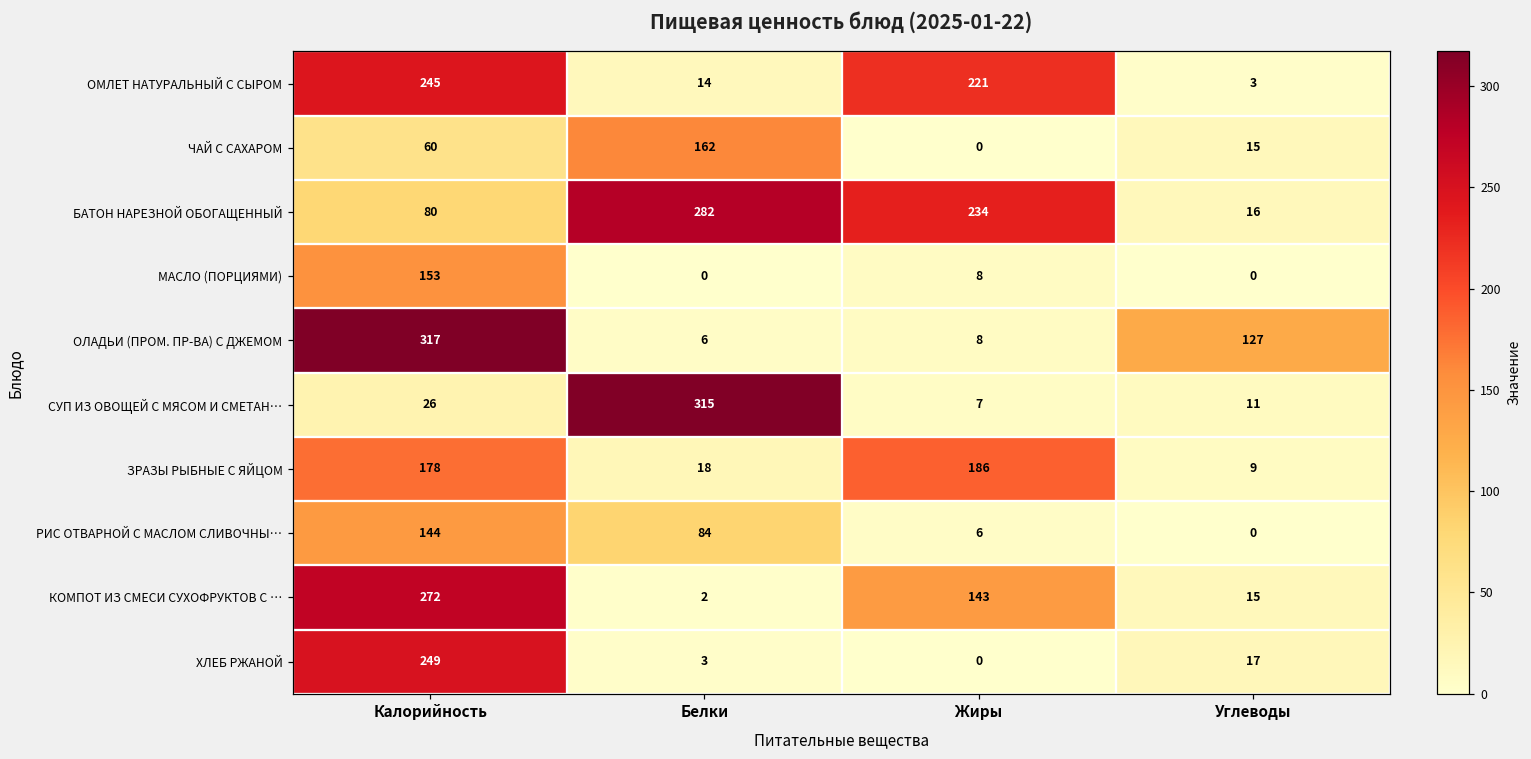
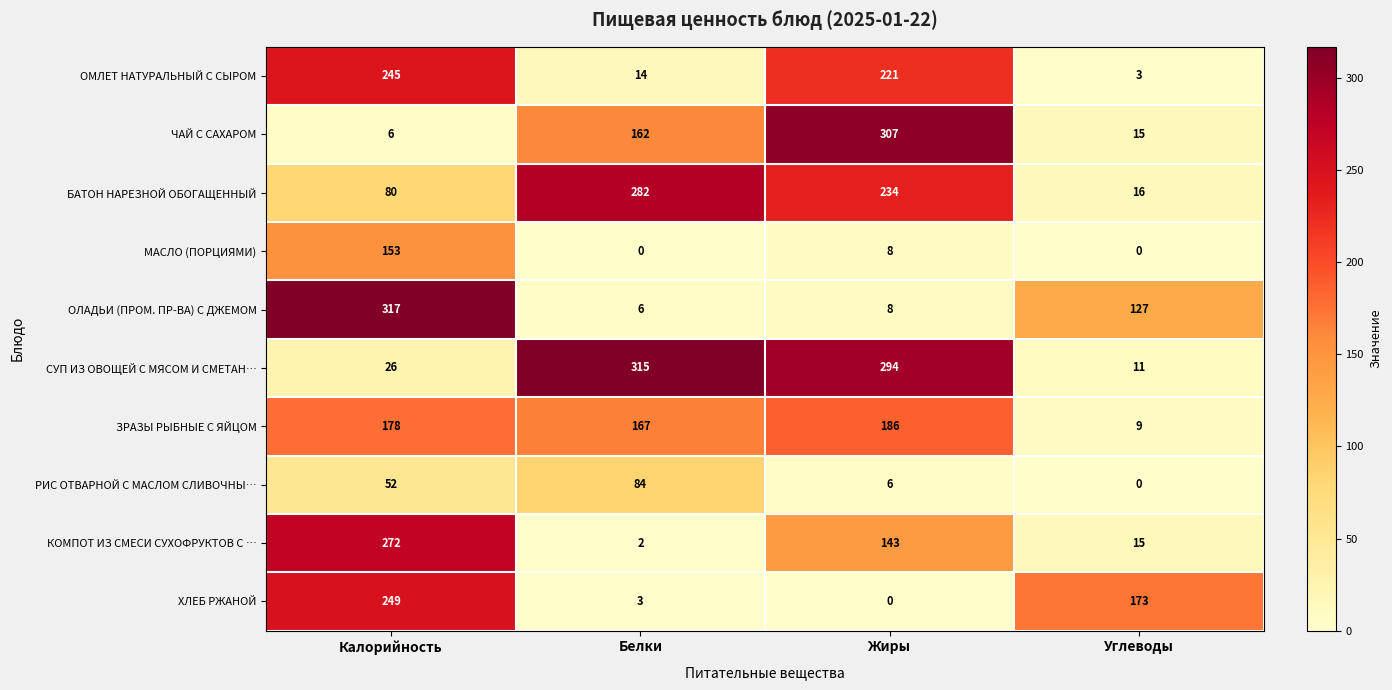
  {
    "ОМЛЕТ НАТУРАЛЬНЫЙ С СЫРОМ": {
      "Калорийность": 245,
      "Белки": 14,
      "Жиры": 221,
      "Углеводы": 3
    },
    "ЧАЙ С САХАРОМ": {
-     "Калорийность": 60,
+     "Калорийность": 6,
      "Белки": 162,
-     "Жиры": 0,
+     "Жиры": 307,
      "Углеводы": 15
    },
    "БАТОН НАРЕЗНОЙ ОБОГАЩЕННЫЙ": {
      "Калорийность": 80,
      "Белки": 282,
      "Жиры": 234,
      "Углеводы": 16
    },
    "МАСЛО (ПОРЦИЯМИ)": {
      "Калорийность": 153,
      "Белки": 0,
      "Жиры": 8,
      "Углеводы": 0
    },
    "ОЛАДЬИ (ПРОМ. ПР-ВА) С ДЖЕМОМ": {
      "Калорийность": 317,
      "Белки": 6,
      "Жиры": 8,
      "Углеводы": 127
    },
    "СУП ИЗ ОВОЩЕЙ С МЯСОМ И СМЕТАН…": {
      "Калорийность": 26,
      "Белки": 315,
-     "Жиры": 7,
+     "Жиры": 294,
      "Углеводы": 11
    },
    "ЗРАЗЫ РЫБНЫЕ С ЯЙЦОМ": {
      "Калорийность": 178,
-     "Белки": 18,
+     "Белки": 167,
      "Жиры": 186,
      "Углеводы": 9
    },
    "РИС ОТВАРНОЙ С МАСЛОМ СЛИВОЧНЫ…": {
-     "Калорийность": 144,
+     "Калорийность": 52,
      "Белки": 84,
      "Жиры": 6,
      "Углеводы": 0
    },
    "КОМПОТ ИЗ СМЕСИ СУХОФРУКТОВ С …": {
      "Калорийность": 272,
      "Белки": 2,
      "Жиры": 143,
      "Углеводы": 15
    },
    "ХЛЕБ РЖАНОЙ": {
      "Калорийность": 249,
      "Белки": 3,
      "Жиры": 0,
-     "Углеводы": 17
+     "Углеводы": 173
    }
  }
